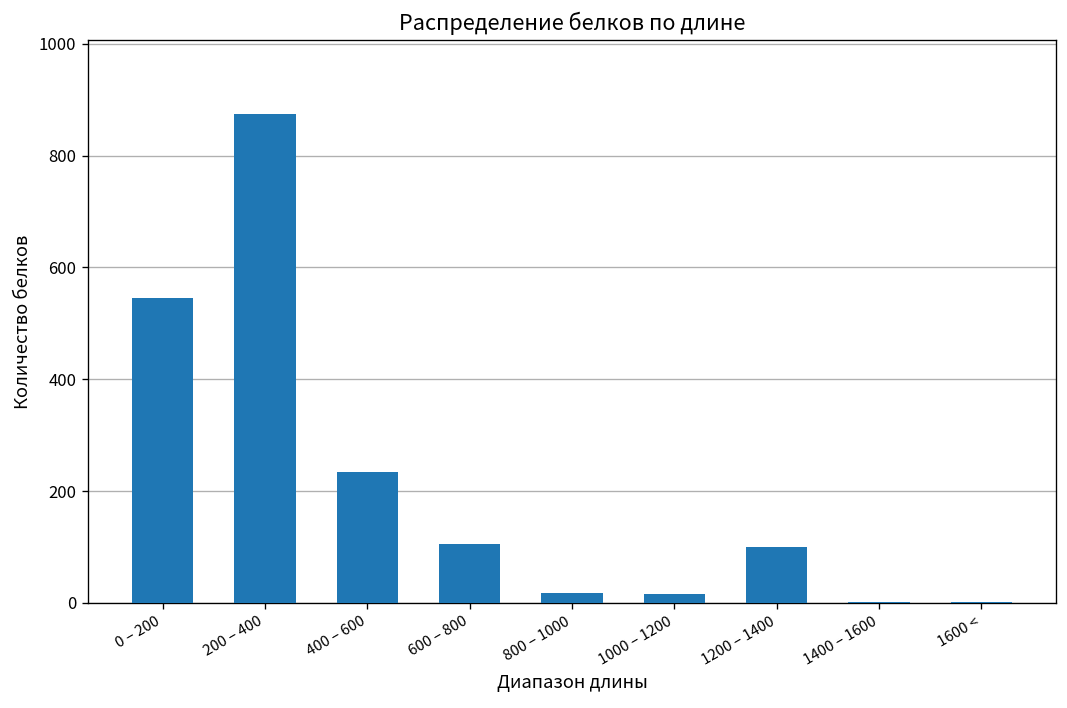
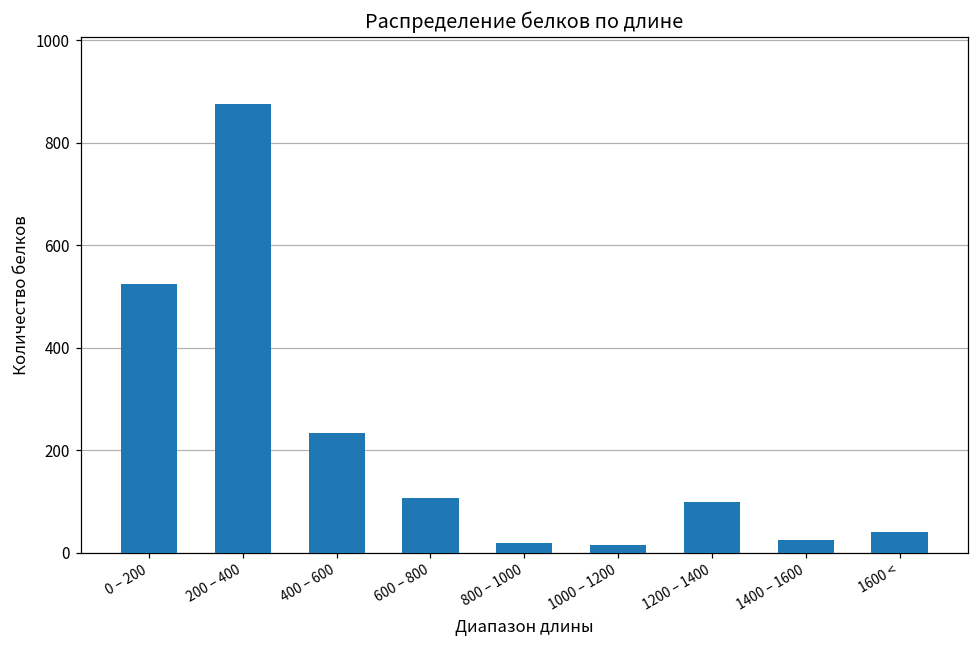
  {
-   "0 – 200": 550,
+   "0 – 200": 520,
    "200 – 400": 880,
    "400 – 600": 230,
    "600 – 800": 110,
    "800 – 1000": 20,
    "1000 – 1200": 20,
    "1200 – 1400": 100,
-   "1400 – 1600": 0,
-   "1600 <": 0
+   "1400 – 1600": 30,
+   "1600 <": 40
  }
